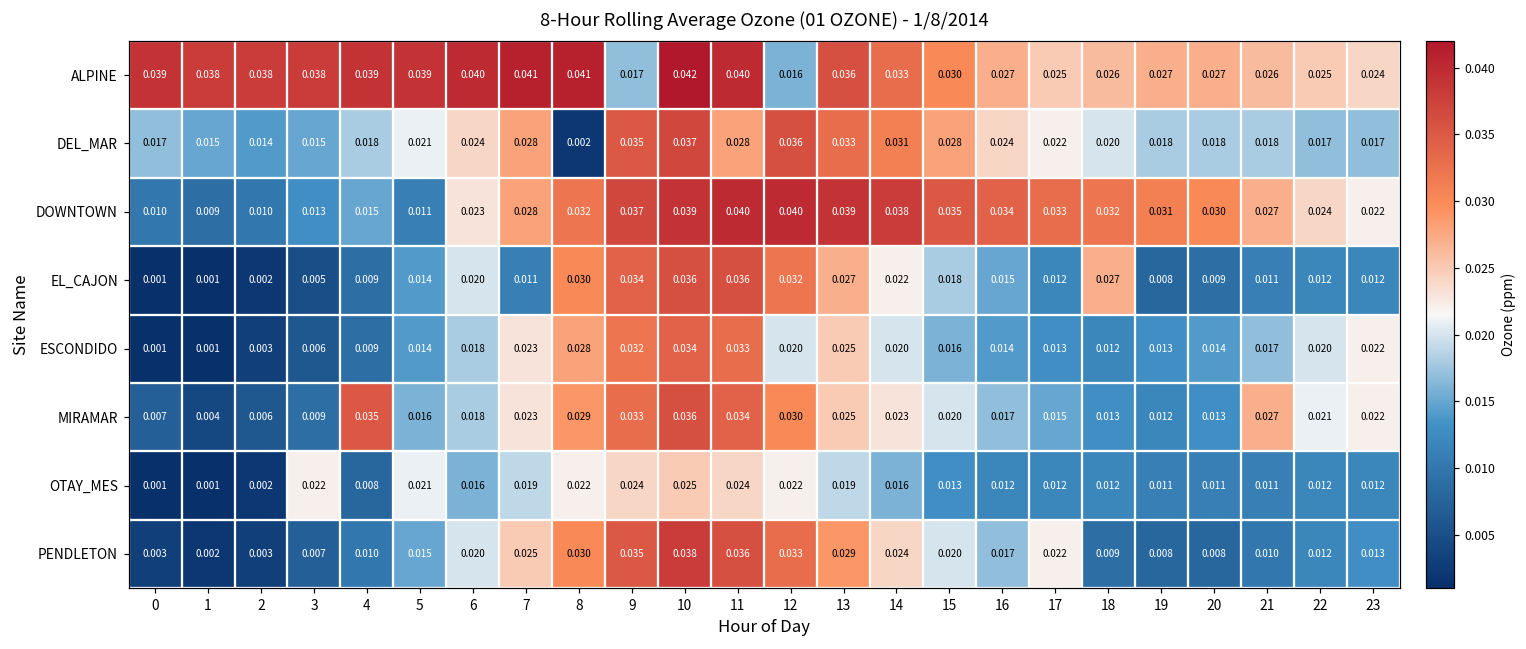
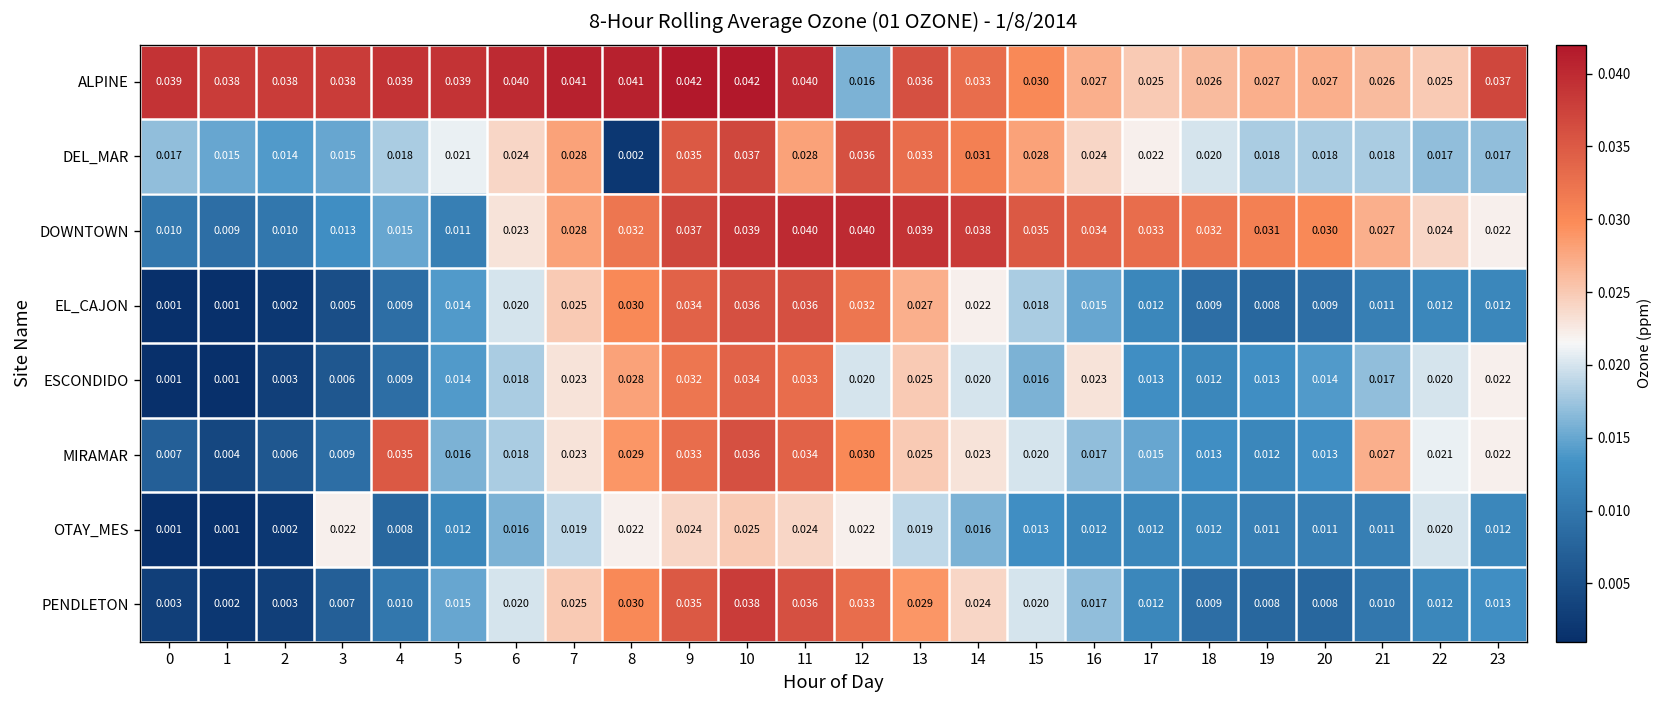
  {
    "ALPINE": {
      "0": 0.039,
      "1": 0.038,
      "2": 0.038,
      "3": 0.038,
      "4": 0.039,
      "5": 0.039,
      "6": 0.040,
      "7": 0.041,
      "8": 0.041,
-     "9": 0.017,
+     "9": 0.042,
      "10": 0.042,
      "11": 0.040,
      "12": 0.016,
      "13": 0.036,
      "14": 0.033,
      "15": 0.030,
      "16": 0.027,
      "17": 0.025,
      "18": 0.026,
      "19": 0.027,
      "20": 0.027,
      "21": 0.026,
      "22": 0.025,
-     "23": 0.024
+     "23": 0.037
    },
    "DEL_MAR": {
      "0": 0.017,
      "1": 0.015,
      "2": 0.014,
      "3": 0.015,
      "4": 0.018,
      "5": 0.021,
      "6": 0.024,
      "7": 0.028,
      "8": 0.002,
      "9": 0.035,
      "10": 0.037,
      "11": 0.028,
      "12": 0.036,
      "13": 0.033,
      "14": 0.031,
      "15": 0.028,
      "16": 0.024,
      "17": 0.022,
      "18": 0.020,
      "19": 0.018,
      "20": 0.018,
      "21": 0.018,
      "22": 0.017,
      "23": 0.017
    },
    "DOWNTOWN": {
      "0": 0.010,
      "1": 0.009,
      "2": 0.010,
      "3": 0.013,
      "4": 0.015,
      "5": 0.011,
      "6": 0.023,
      "7": 0.028,
      "8": 0.032,
      "9": 0.037,
      "10": 0.039,
      "11": 0.040,
      "12": 0.040,
      "13": 0.039,
      "14": 0.038,
      "15": 0.035,
      "16": 0.034,
      "17": 0.033,
      "18": 0.032,
      "19": 0.031,
      "20": 0.030,
      "21": 0.027,
      "22": 0.024,
      "23": 0.022
    },
    "EL_CAJON": {
      "0": 0.001,
      "1": 0.001,
      "2": 0.002,
      "3": 0.005,
      "4": 0.009,
      "5": 0.014,
      "6": 0.020,
-     "7": 0.011,
+     "7": 0.025,
      "8": 0.030,
      "9": 0.034,
      "10": 0.036,
      "11": 0.036,
      "12": 0.032,
      "13": 0.027,
      "14": 0.022,
      "15": 0.018,
      "16": 0.015,
      "17": 0.012,
-     "18": 0.027,
+     "18": 0.009,
      "19": 0.008,
      "20": 0.009,
      "21": 0.011,
      "22": 0.012,
      "23": 0.012
    },
    "ESCONDIDO": {
      "0": 0.001,
      "1": 0.001,
      "2": 0.003,
      "3": 0.006,
      "4": 0.009,
      "5": 0.014,
      "6": 0.018,
      "7": 0.023,
      "8": 0.028,
      "9": 0.032,
      "10": 0.034,
      "11": 0.033,
      "12": 0.020,
      "13": 0.025,
      "14": 0.020,
      "15": 0.016,
-     "16": 0.014,
+     "16": 0.023,
      "17": 0.013,
      "18": 0.012,
      "19": 0.013,
      "20": 0.014,
      "21": 0.017,
      "22": 0.020,
      "23": 0.022
    },
    "MIRAMAR": {
      "0": 0.007,
      "1": 0.004,
      "2": 0.006,
      "3": 0.009,
      "4": 0.035,
      "5": 0.016,
      "6": 0.018,
      "7": 0.023,
      "8": 0.029,
      "9": 0.033,
      "10": 0.036,
      "11": 0.034,
      "12": 0.030,
      "13": 0.025,
      "14": 0.023,
      "15": 0.020,
      "16": 0.017,
      "17": 0.015,
      "18": 0.013,
      "19": 0.012,
      "20": 0.013,
      "21": 0.027,
      "22": 0.021,
      "23": 0.022
    },
    "OTAY_MES": {
      "0": 0.001,
      "1": 0.001,
      "2": 0.002,
      "3": 0.022,
      "4": 0.008,
-     "5": 0.021,
+     "5": 0.012,
      "6": 0.016,
      "7": 0.019,
      "8": 0.022,
      "9": 0.024,
      "10": 0.025,
      "11": 0.024,
      "12": 0.022,
      "13": 0.019,
      "14": 0.016,
      "15": 0.013,
      "16": 0.012,
      "17": 0.012,
      "18": 0.012,
      "19": 0.011,
      "20": 0.011,
      "21": 0.011,
-     "22": 0.012,
+     "22": 0.020,
      "23": 0.012
    },
    "PENDLETON": {
      "0": 0.003,
      "1": 0.002,
      "2": 0.003,
      "3": 0.007,
      "4": 0.010,
      "5": 0.015,
      "6": 0.020,
      "7": 0.025,
      "8": 0.030,
      "9": 0.035,
      "10": 0.038,
      "11": 0.036,
      "12": 0.033,
      "13": 0.029,
      "14": 0.024,
      "15": 0.020,
      "16": 0.017,
-     "17": 0.022,
+     "17": 0.012,
      "18": 0.009,
      "19": 0.008,
      "20": 0.008,
      "21": 0.010,
      "22": 0.012,
      "23": 0.013
    }
  }
